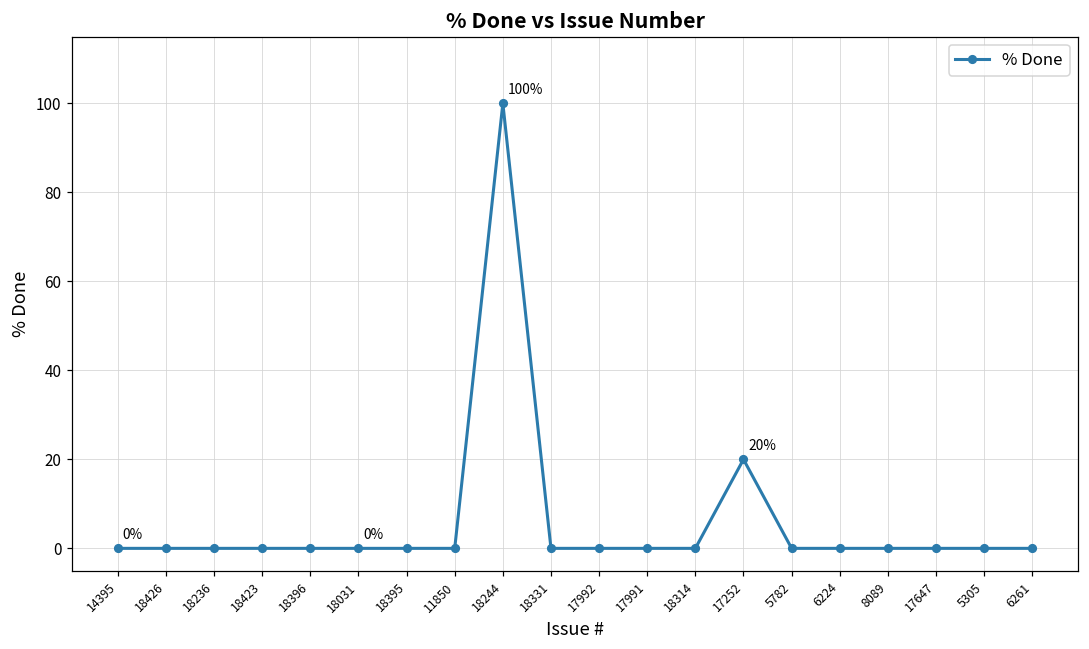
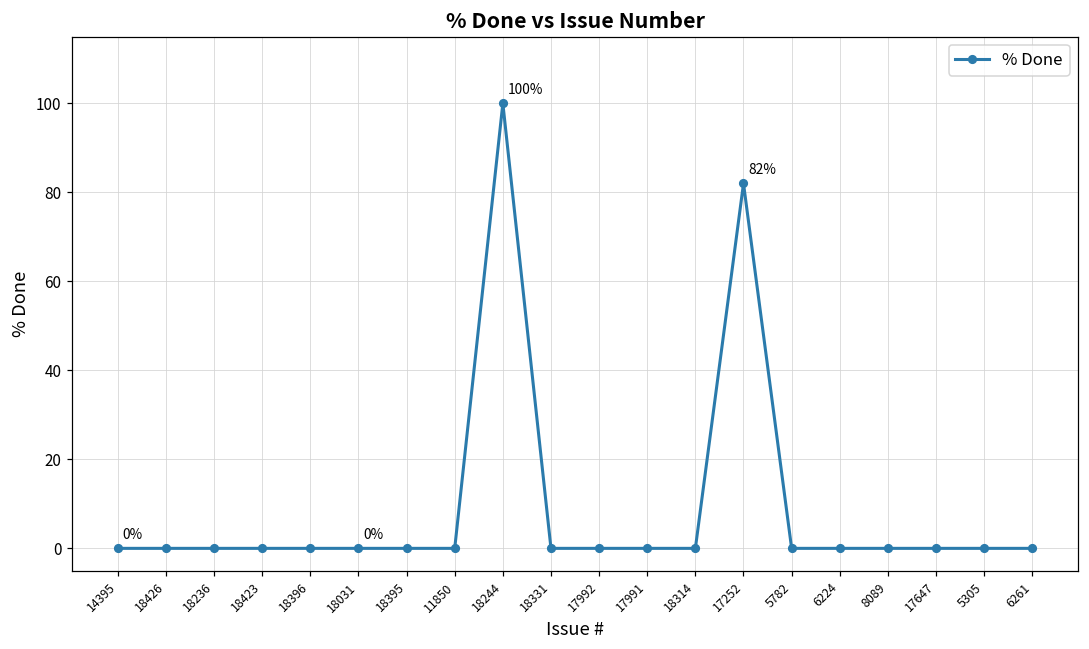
  {
    "14395": "0%",
    "18031": "0%",
    "18244": "100%",
-   "17252": "20%"
+   "17252": "82%"
  }
